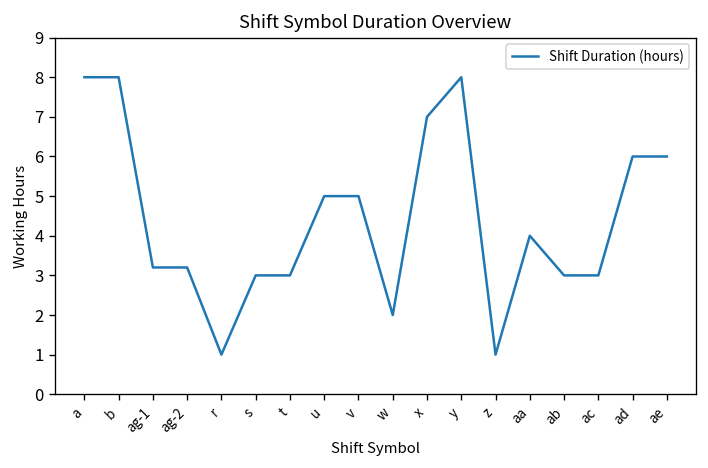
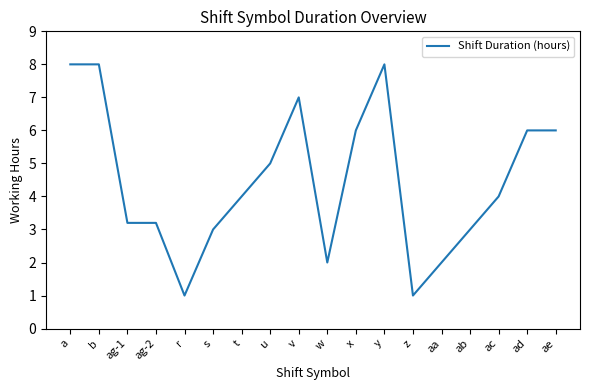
  {
    "a": 8,
    "b": 8,
    "ag-1": 3.2,
    "ag-2": 3.2,
    "r": 1,
    "s": 3,
-   "t": 3,
+   "t": 4,
    "u": 5,
-   "v": 5,
+   "v": 7,
    "w": 2,
-   "x": 7,
+   "x": 6,
    "y": 8,
    "z": 1,
-   "aa": 4,
+   "aa": 2,
    "ab": 3,
-   "ac": 3,
+   "ac": 4,
    "ad": 6,
    "ae": 6
  }
